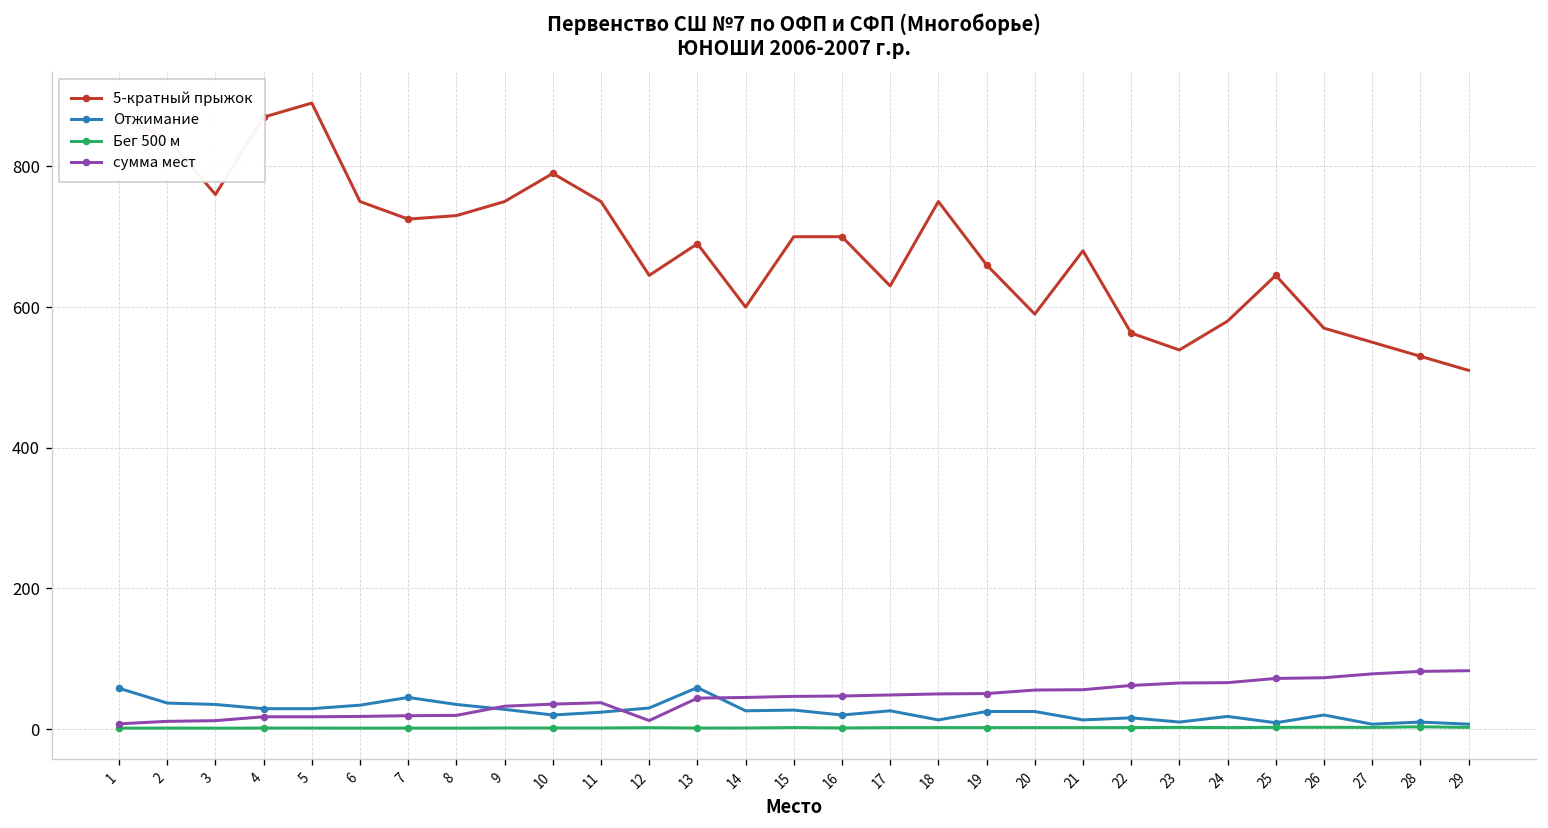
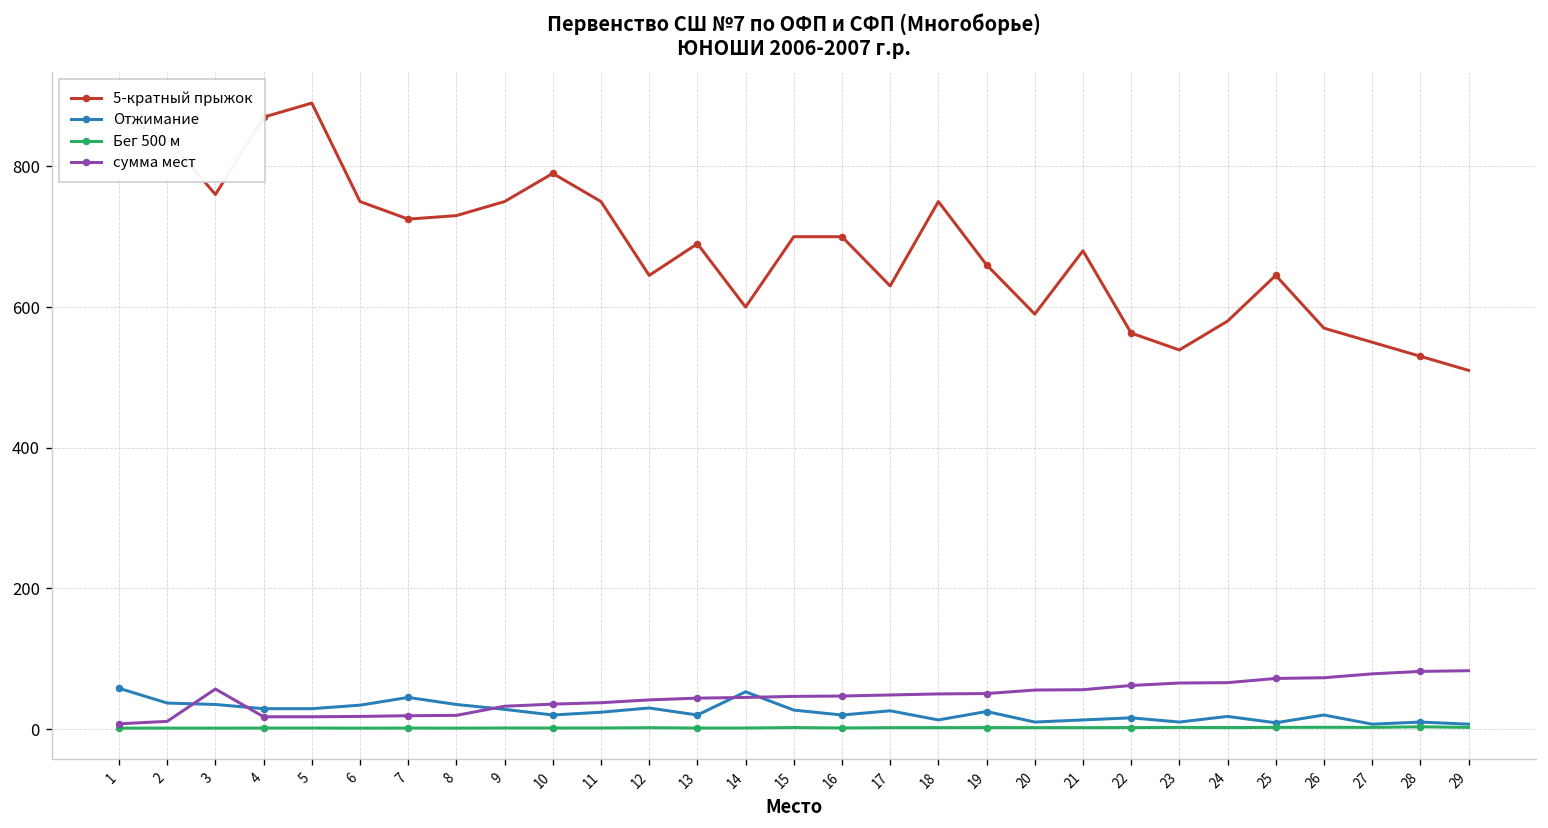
  {
    "5-кратный прыжок": {
      "3": 760,
      "5": 890,
      "6": 750,
      "7": 730,
      "8": 730,
      "9": 750,
      "10": 790,
      "11": 750,
      "12": 650,
      "13": 690,
      "14": 600,
      "15": 700,
      "16": 700,
      "17": 630,
      "18": 750,
      "19": 660,
      "20": 590,
      "21": 680,
      "22": 560,
      "23": 540,
      "24": 580,
      "25": 650,
      "26": 570,
      "27": 550,
      "28": 530,
      "29": 510
    },
    "Отжимание": {
      "1": 60,
      "2": 40,
      "3": 40,
      "4": 30,
      "5": 30,
      "6": 30,
      "7": 50,
      "8": 40,
      "9": 30,
      "10": 20,
      "11": 20,
      "12": 30,
-     "13": 60,
-     "14": 30,
+     "13": 20,
+     "14": 50,
      "15": 30,
      "16": 20,
      "17": 30,
      "18": 10,
      "19": 30,
-     "20": 30,
+     "20": 10,
      "21": 10,
      "22": 20,
      "23": 10,
      "24": 20,
      "25": 10,
      "26": 20,
      "27": 10,
      "28": 10,
      "29": 10
    },
    "Бег 500 м": {
      "1": 0,
      "2": 0,
      "3": 0,
      "4": 0,
      "5": 0,
      "6": 0,
      "7": 0,
      "8": 0,
      "9": 0,
      "10": 0,
      "11": 0,
      "12": 0,
      "13": 0,
      "14": 0,
      "15": 0,
      "16": 0,
      "17": 0,
      "18": 0,
      "19": 0,
      "20": 0,
      "21": 0,
      "22": 0,
      "23": 0,
      "24": 0,
      "25": 0,
      "26": 0,
      "27": 0,
      "28": 0,
      "29": 0
    },
    "сумма мест": {
      "1": 10,
      "2": 10,
-     "3": 10,
+     "3": 60,
      "4": 20,
      "5": 20,
      "6": 20,
      "7": 20,
      "8": 20,
      "9": 30,
      "10": 40,
      "11": 40,
-     "12": 10,
+     "12": 40,
      "13": 40,
      "14": 50,
      "15": 50,
      "16": 50,
      "17": 50,
      "18": 50,
      "19": 50,
      "20": 60,
      "21": 60,
      "22": 60,
      "23": 70,
      "24": 70,
      "25": 70,
      "26": 70,
      "27": 80,
      "28": 80,
      "29": 80
    }
  }
